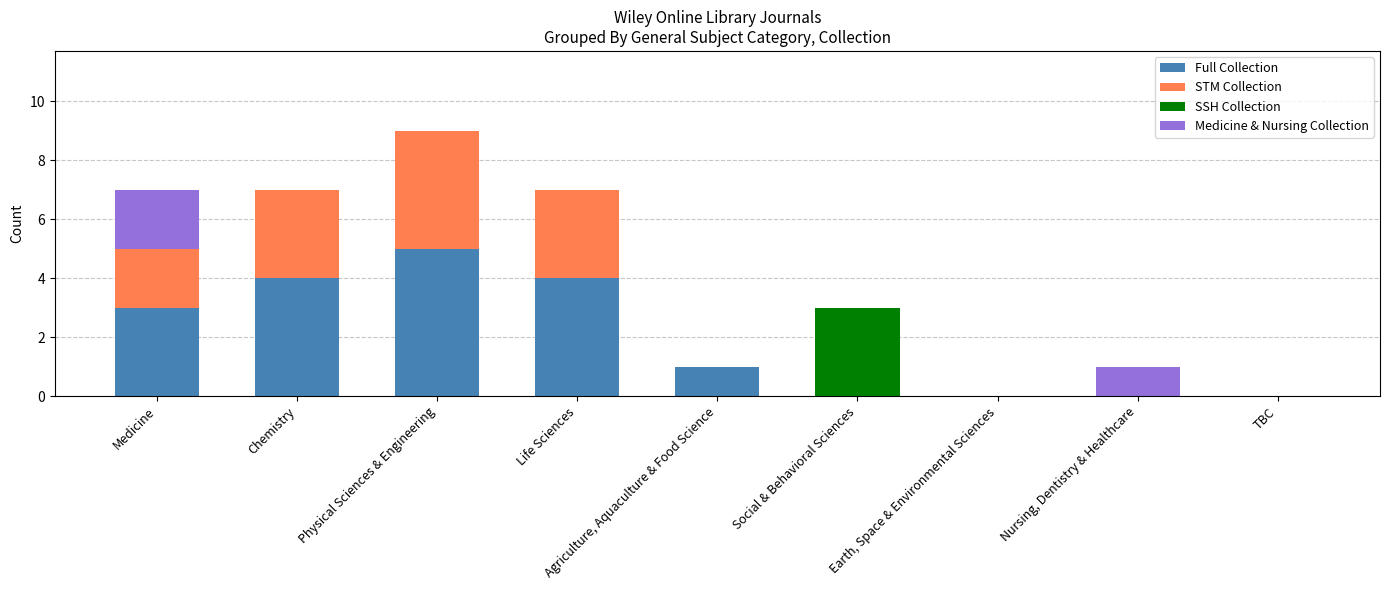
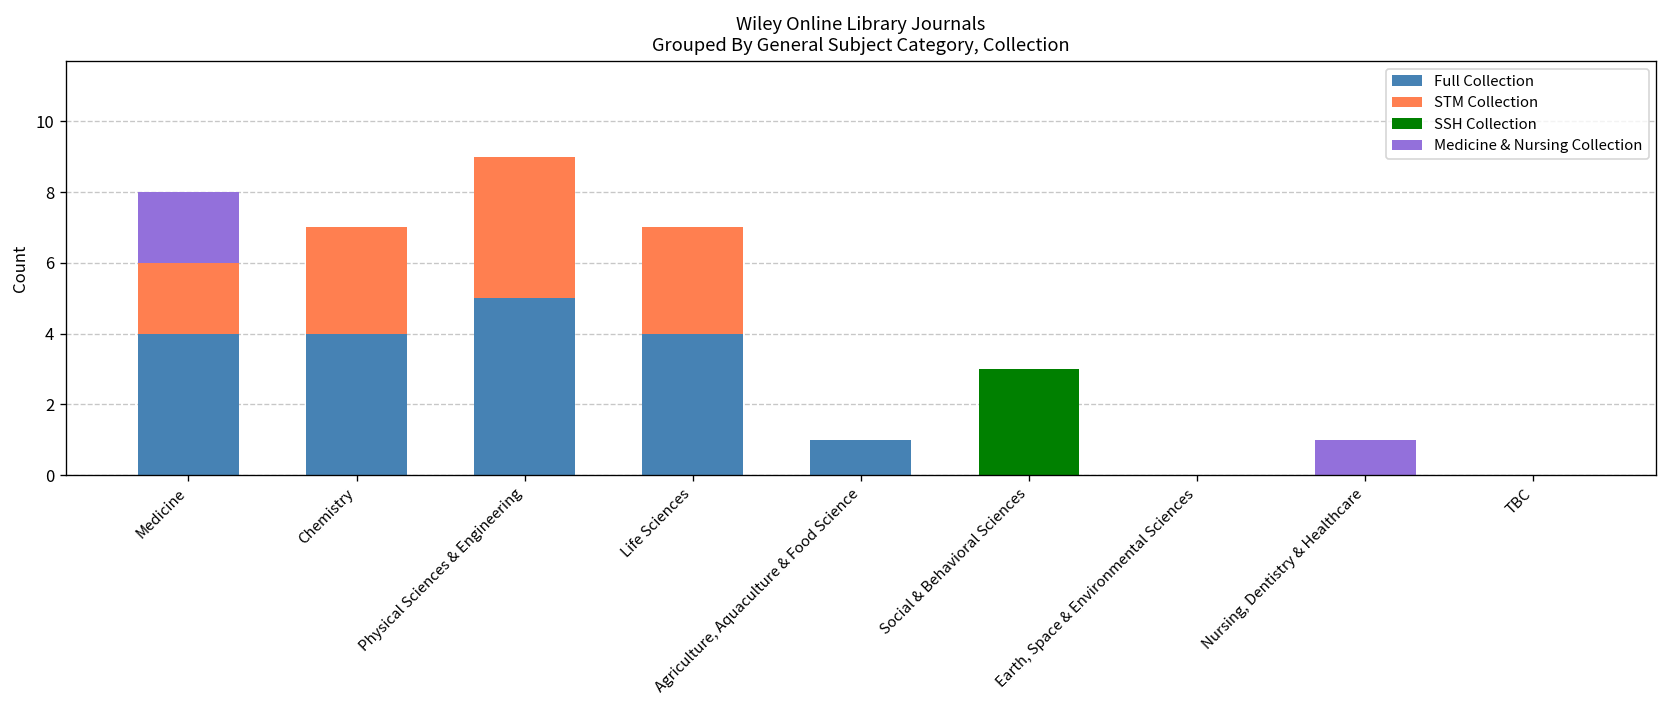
  {
    "Full Collection": {
-     "Medicine": 3,
+     "Medicine": 4,
      "Chemistry": 4,
      "Physical Sciences & Engineering": 5,
      "Life Sciences": 4,
      "Agriculture, Aquaculture & Food Science": 1,
      "Social & Behavioral Sciences": 0,
      "Earth, Space & Environmental Sciences": 0,
      "Nursing, Dentistry & Healthcare": 0,
      "TBC": 0
    },
    "STM Collection": {
      "Medicine": 2,
      "Chemistry": 3,
      "Physical Sciences & Engineering": 4,
      "Life Sciences": 3,
      "Agriculture, Aquaculture & Food Science": 0,
      "Social & Behavioral Sciences": 0,
      "Earth, Space & Environmental Sciences": 0,
      "Nursing, Dentistry & Healthcare": 0,
      "TBC": 0
    },
    "SSH Collection": {
      "Medicine": 0,
      "Chemistry": 0,
      "Physical Sciences & Engineering": 0,
      "Life Sciences": 0,
      "Agriculture, Aquaculture & Food Science": 0,
      "Social & Behavioral Sciences": 3,
      "Earth, Space & Environmental Sciences": 0,
      "Nursing, Dentistry & Healthcare": 0,
      "TBC": 0
    },
    "Medicine & Nursing Collection": {
      "Medicine": 2,
      "Chemistry": 0,
      "Physical Sciences & Engineering": 0,
      "Life Sciences": 0,
      "Agriculture, Aquaculture & Food Science": 0,
      "Social & Behavioral Sciences": 0,
      "Earth, Space & Environmental Sciences": 0,
      "Nursing, Dentistry & Healthcare": 1,
      "TBC": 0
    }
  }
